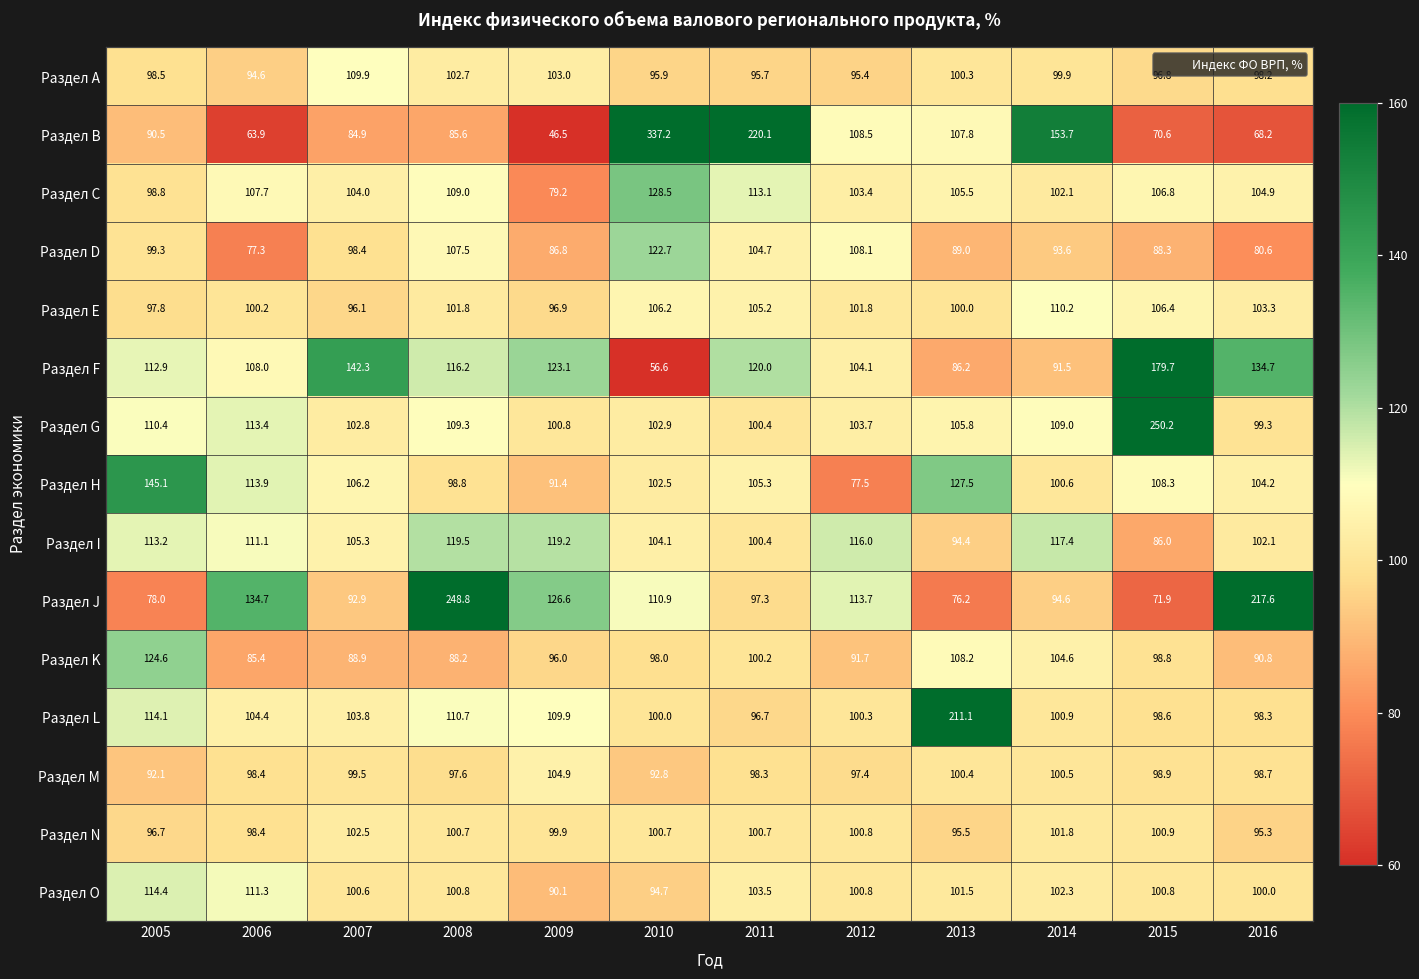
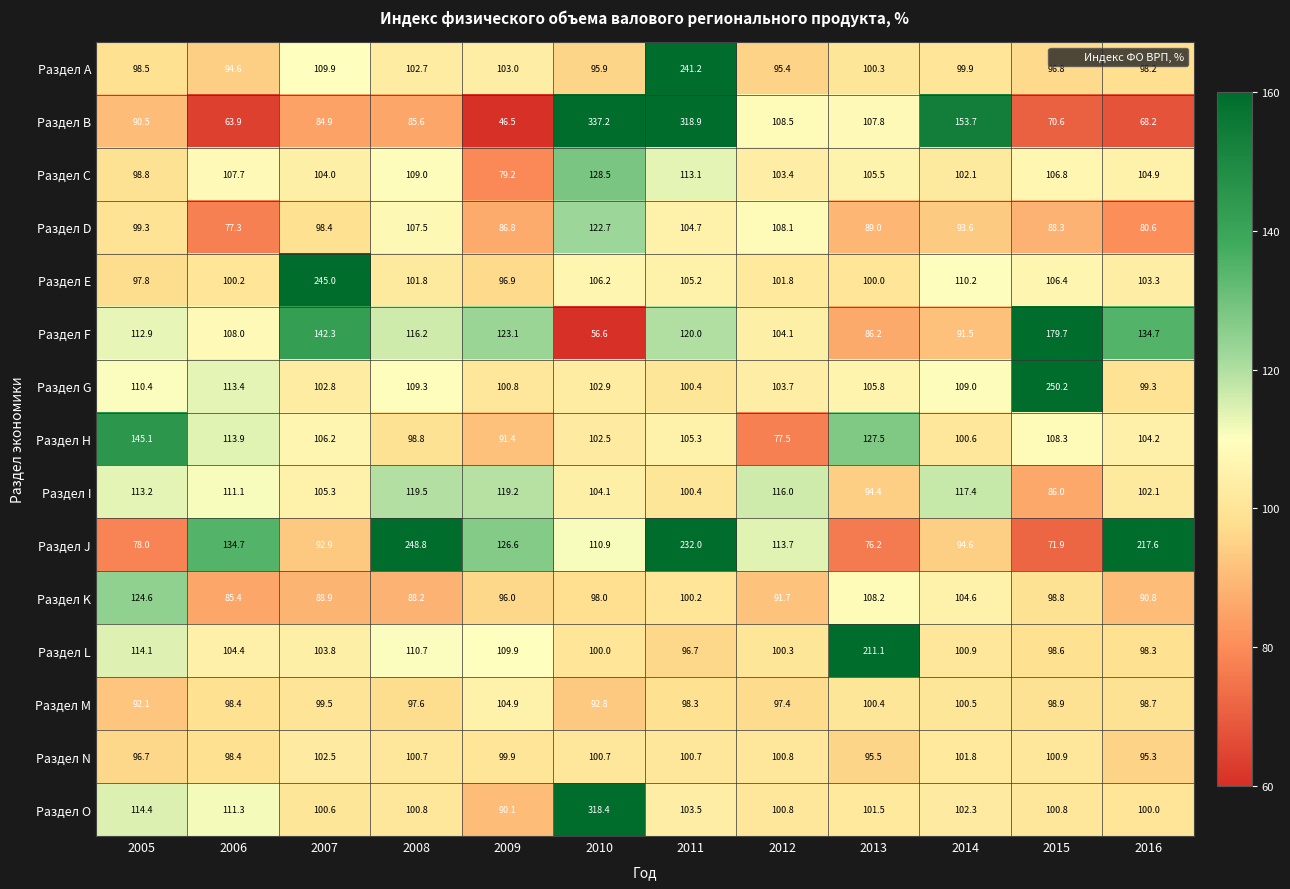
  {
    "Раздел A": {
      "2005": 98.5,
      "2006": 94.6,
      "2007": 109.9,
      "2008": 102.7,
      "2009": 103.0,
      "2010": 95.9,
-     "2011": 95.7,
+     "2011": 241.2,
      "2012": 95.4,
      "2013": 100.3,
      "2014": 99.9
    },
    "Раздел B": {
      "2005": 90.5,
      "2006": 63.9,
      "2007": 84.9,
      "2008": 85.6,
      "2009": 46.5,
      "2010": 337.2,
-     "2011": 220.1,
+     "2011": 318.9,
      "2012": 108.5,
      "2013": 107.8,
      "2014": 153.7,
      "2015": 70.6,
      "2016": 68.2
    },
    "Раздел C": {
      "2005": 98.8,
      "2006": 107.7,
      "2007": 104.0,
      "2008": 109.0,
      "2009": 79.2,
      "2010": 128.5,
      "2011": 113.1,
      "2012": 103.4,
      "2013": 105.5,
      "2014": 102.1,
      "2015": 106.8,
      "2016": 104.9
    },
    "Раздел D": {
      "2005": 99.3,
      "2006": 77.3,
      "2007": 98.4,
      "2008": 107.5,
      "2009": 86.8,
      "2010": 122.7,
      "2011": 104.7,
      "2012": 108.1,
      "2013": 89.0,
      "2014": 93.6,
      "2015": 88.3,
      "2016": 80.6
    },
    "Раздел E": {
      "2005": 97.8,
      "2006": 100.2,
-     "2007": 96.1,
+     "2007": 245.0,
      "2008": 101.8,
      "2009": 96.9,
      "2010": 106.2,
      "2011": 105.2,
      "2012": 101.8,
      "2013": 100.0,
      "2014": 110.2,
      "2015": 106.4,
      "2016": 103.3
    },
    "Раздел F": {
      "2005": 112.9,
      "2006": 108.0,
      "2007": 142.3,
      "2008": 116.2,
      "2009": 123.1,
      "2010": 56.6,
      "2011": 120.0,
      "2012": 104.1,
      "2013": 86.2,
      "2014": 91.5,
      "2015": 179.7,
      "2016": 134.7
    },
    "Раздел G": {
      "2005": 110.4,
      "2006": 113.4,
      "2007": 102.8,
      "2008": 109.3,
      "2009": 100.8,
      "2010": 102.9,
      "2011": 100.4,
      "2012": 103.7,
      "2013": 105.8,
      "2014": 109.0,
      "2015": 250.2,
      "2016": 99.3
    },
    "Раздел H": {
      "2005": 145.1,
      "2006": 113.9,
      "2007": 106.2,
      "2008": 98.8,
      "2009": 91.4,
      "2010": 102.5,
      "2011": 105.3,
      "2012": 77.5,
      "2013": 127.5,
      "2014": 100.6,
      "2015": 108.3,
      "2016": 104.2
    },
    "Раздел I": {
      "2005": 113.2,
      "2006": 111.1,
      "2007": 105.3,
      "2008": 119.5,
      "2009": 119.2,
      "2010": 104.1,
      "2011": 100.4,
      "2012": 116.0,
      "2013": 94.4,
      "2014": 117.4,
      "2015": 86.0,
      "2016": 102.1
    },
    "Раздел J": {
      "2005": 78.0,
      "2006": 134.7,
      "2007": 92.9,
      "2008": 248.8,
      "2009": 126.6,
      "2010": 110.9,
-     "2011": 97.3,
+     "2011": 232.0,
      "2012": 113.7,
      "2013": 76.2,
      "2014": 94.6,
      "2015": 71.9,
      "2016": 217.6
    },
    "Раздел K": {
      "2005": 124.6,
      "2006": 85.4,
      "2007": 88.9,
      "2008": 88.2,
      "2009": 96.0,
      "2010": 98.0,
      "2011": 100.2,
      "2012": 91.7,
      "2013": 108.2,
      "2014": 104.6,
      "2015": 98.8,
      "2016": 90.8
    },
    "Раздел L": {
      "2005": 114.1,
      "2006": 104.4,
      "2007": 103.8,
      "2008": 110.7,
      "2009": 109.9,
      "2010": 100.0,
      "2011": 96.7,
      "2012": 100.3,
      "2013": 211.1,
      "2014": 100.9,
      "2015": 98.6,
      "2016": 98.3
    },
    "Раздел M": {
      "2005": 92.1,
      "2006": 98.4,
      "2007": 99.5,
      "2008": 97.6,
      "2009": 104.9,
      "2010": 92.8,
      "2011": 98.3,
      "2012": 97.4,
      "2013": 100.4,
      "2014": 100.5,
      "2015": 98.9,
      "2016": 98.7
    },
    "Раздел N": {
      "2005": 96.7,
      "2006": 98.4,
      "2007": 102.5,
      "2008": 100.7,
      "2009": 99.9,
      "2010": 100.7,
      "2011": 100.7,
      "2012": 100.8,
      "2013": 95.5,
      "2014": 101.8,
      "2015": 100.9,
      "2016": 95.3
    },
    "Раздел O": {
      "2005": 114.4,
      "2006": 111.3,
      "2007": 100.6,
      "2008": 100.8,
      "2009": 90.1,
-     "2010": 94.7,
+     "2010": 318.4,
      "2011": 103.5,
      "2012": 100.8,
      "2013": 101.5,
      "2014": 102.3,
      "2015": 100.8,
      "2016": 100.0
    }
  }
